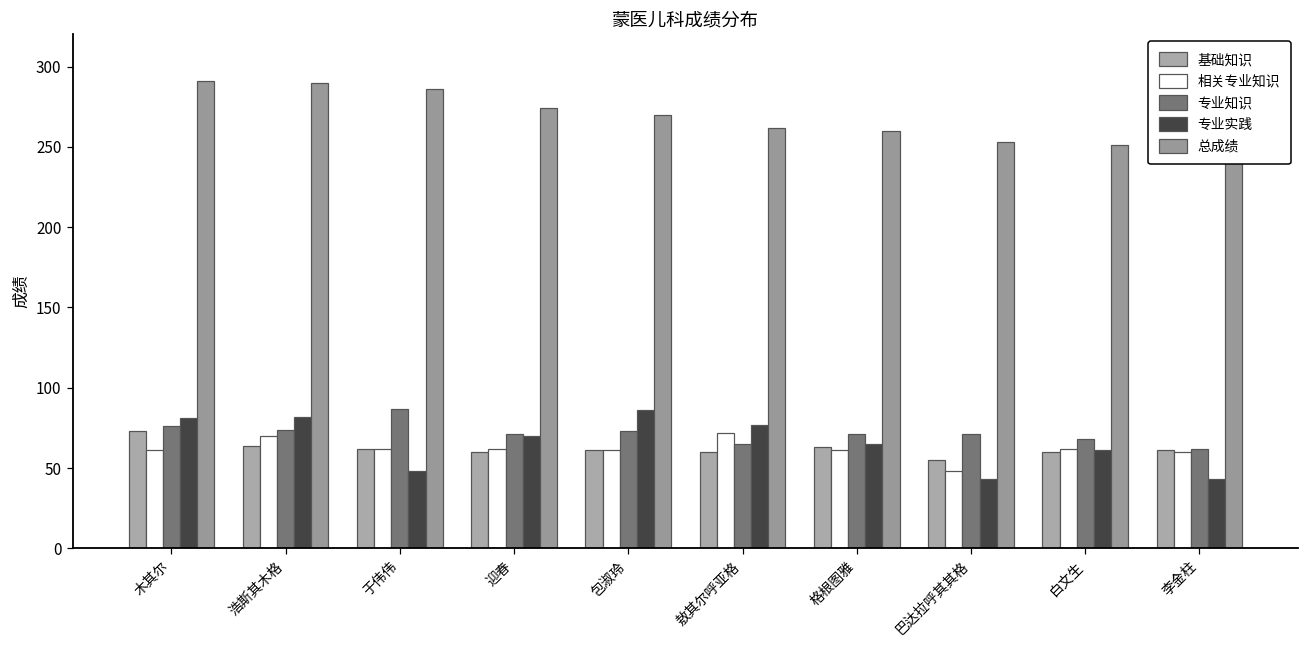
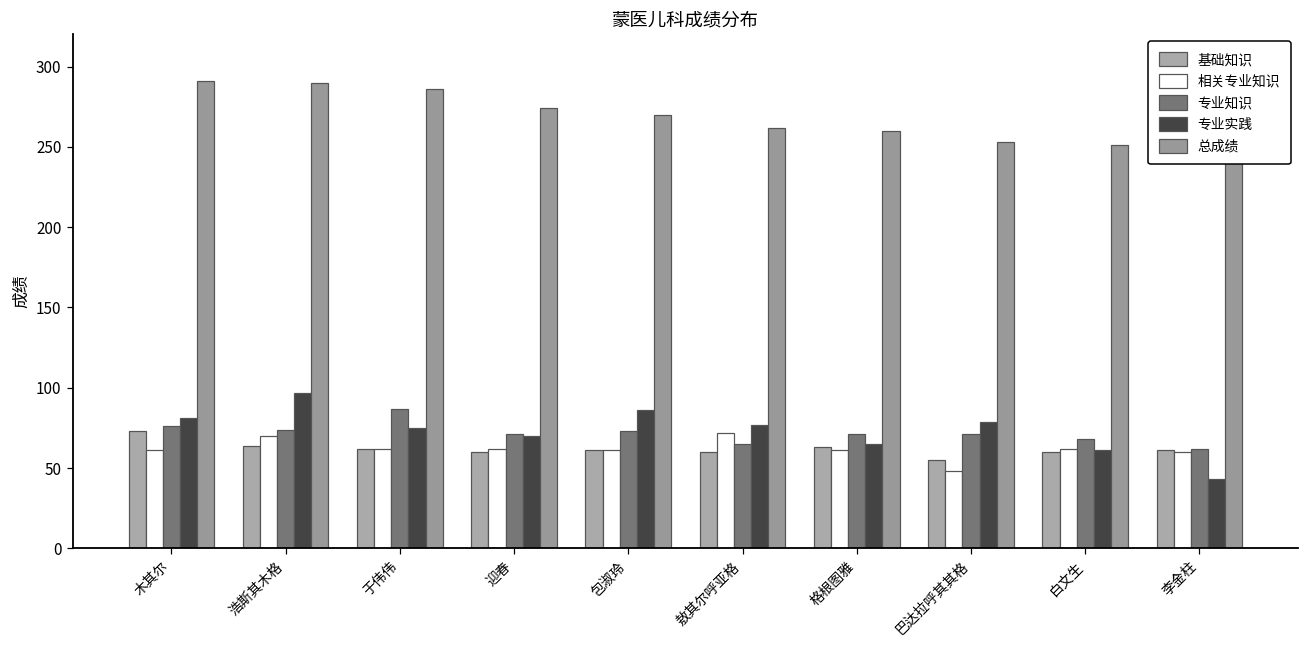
  {
    "相关专业知识": {
      "木其尔": 61,
      "浩斯其木格": 70,
      "于伟伟": 62,
      "迎春": 62,
      "包淑玲": 61,
      "敖其尔呼亚格": 72,
      "格根图雅": 61,
      "巴达拉呼其其格": 48,
      "白文生": 62,
      "李金柱": 60
    },
    "专业实践": {
      "木其尔": 81,
-     "浩斯其木格": 82,
-     "于伟伟": 48,
+     "浩斯其木格": 97,
+     "于伟伟": 75,
      "迎春": 70,
      "包淑玲": 86,
      "敖其尔呼亚格": 77,
      "格根图雅": 65,
-     "巴达拉呼其其格": 43,
+     "巴达拉呼其其格": 79,
      "白文生": 61,
      "李金柱": 43
    }
  }
